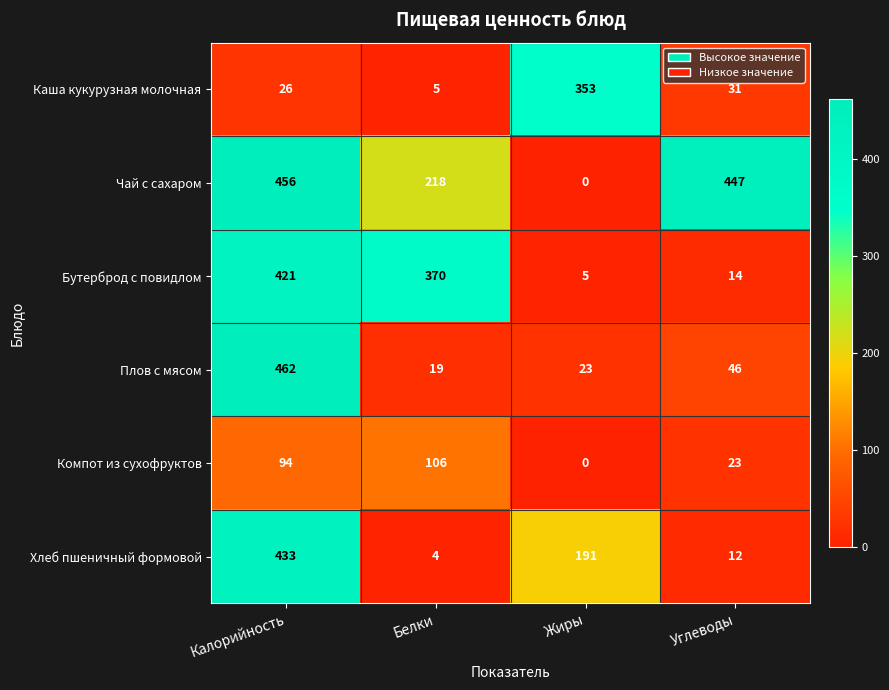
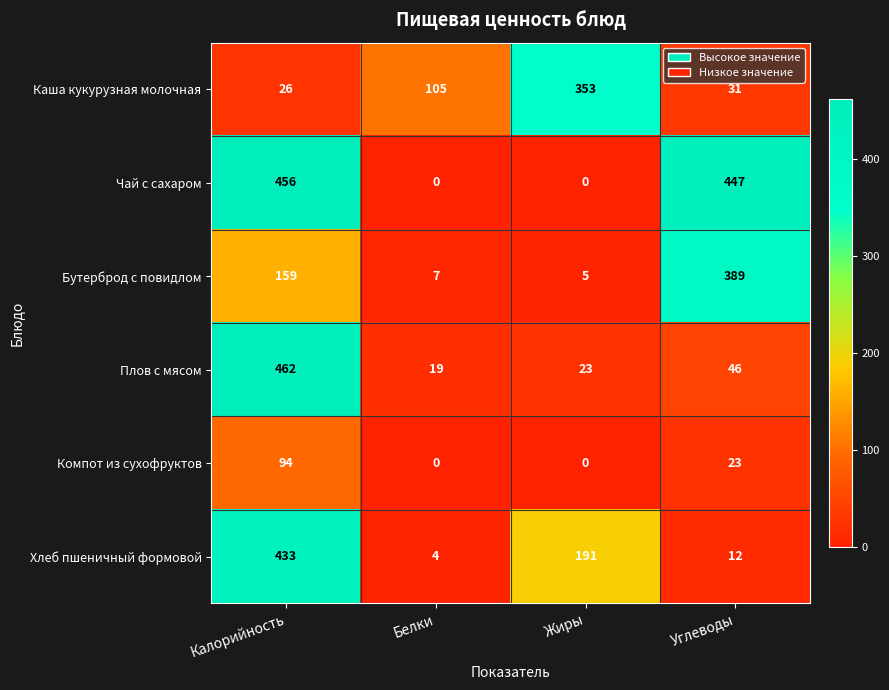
  {
    "Каша кукурузная молочная": {
      "Калорийность": 26,
-     "Белки": 5,
+     "Белки": 105,
      "Жиры": 353,
      "Углеводы": 31
    },
    "Чай с сахаром": {
      "Калорийность": 456,
-     "Белки": 218,
+     "Белки": 0,
      "Жиры": 0,
      "Углеводы": 447
    },
    "Бутерброд с повидлом": {
-     "Калорийность": 421,
-     "Белки": 370,
+     "Калорийность": 159,
+     "Белки": 7,
      "Жиры": 5,
-     "Углеводы": 14
+     "Углеводы": 389
    },
    "Плов с мясом": {
      "Калорийность": 462,
      "Белки": 19,
      "Жиры": 23,
      "Углеводы": 46
    },
    "Компот из сухофруктов": {
      "Калорийность": 94,
-     "Белки": 106,
+     "Белки": 0,
      "Жиры": 0,
      "Углеводы": 23
    },
    "Хлеб пшеничный формовой": {
      "Калорийность": 433,
      "Белки": 4,
      "Жиры": 191,
      "Углеводы": 12
    }
  }
